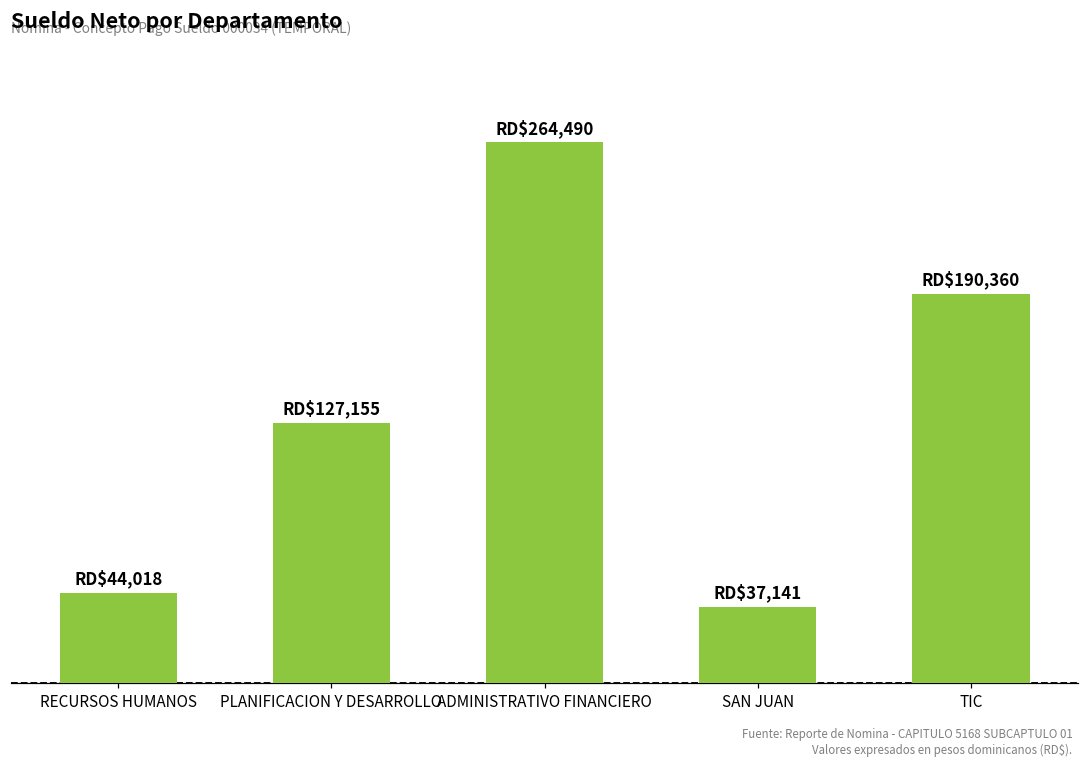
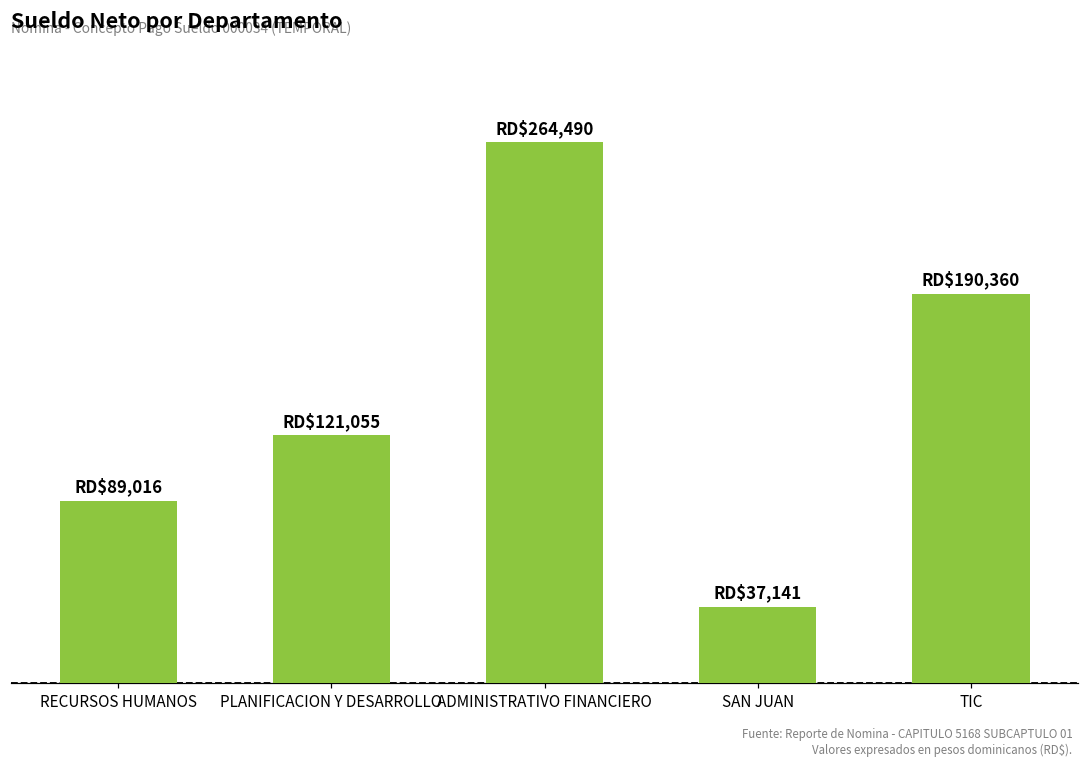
  {
-   "RECURSOS HUMANOS": "$44,018",
-   "PLANIFICACION Y DESARROLLO": "$127,155",
+   "RECURSOS HUMANOS": "$89,016",
+   "PLANIFICACION Y DESARROLLO": "$121,055",
    "ADMINISTRATIVO FINANCIERO": "$264,490",
    "SAN JUAN": "$37,141",
    "TIC": "$190,360"
  }
